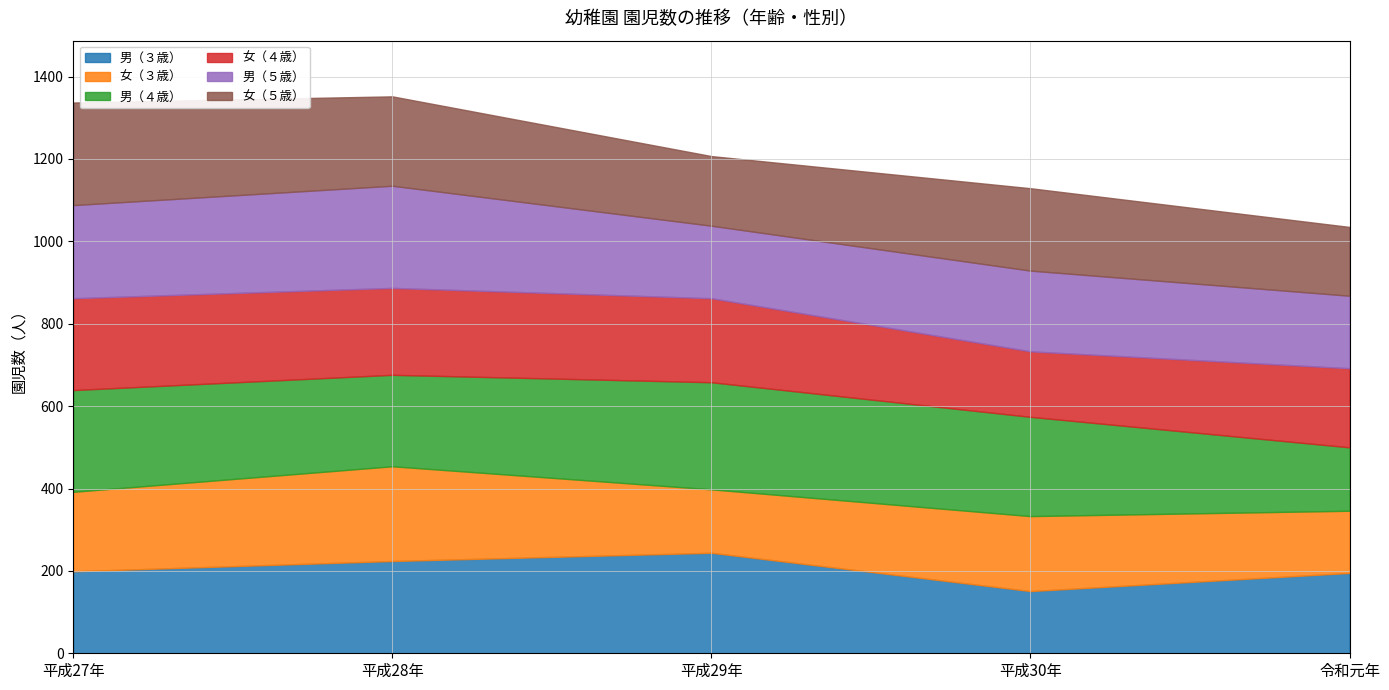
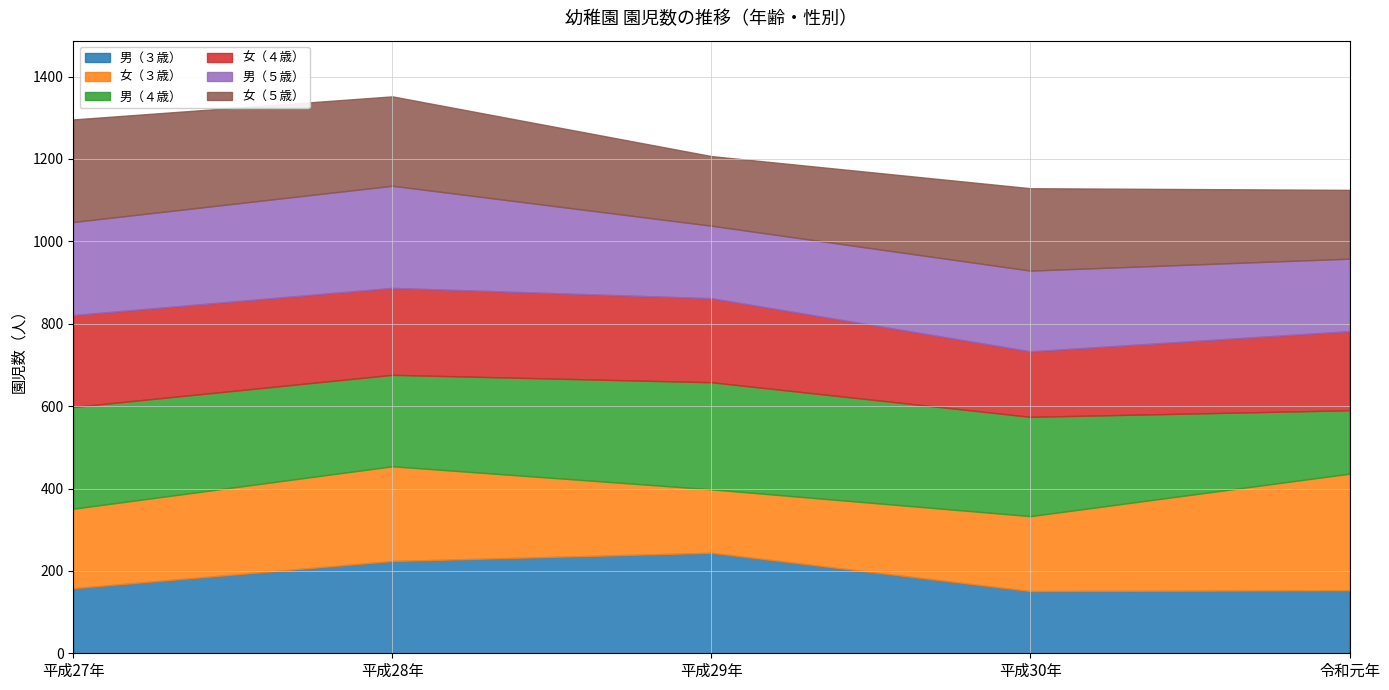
  {
    "男（３歳）": {
-     "平成27年": 200,
+     "平成27年": 160,
      "平成28年": 220,
      "平成29年": 240,
      "平成30年": 150,
-     "令和元年": 200
+     "令和元年": 150
    },
    "女（３歳）": {
      "平成27年": 190,
      "平成28年": 230,
      "平成29年": 150,
      "平成30年": 180,
-     "令和元年": 150
+     "令和元年": 280
    },
    "男（４歳）": {
      "平成27年": 250,
      "平成28年": 220,
      "平成29年": 260,
      "平成30年": 240,
      "令和元年": 150
    },
    "女（４歳）": {
      "平成27年": 220,
      "平成28年": 210,
      "平成29年": 200,
      "平成30年": 160,
      "令和元年": 190
    },
    "男（５歳）": {
      "平成27年": 230,
      "平成28年": 250,
      "平成29年": 180,
      "平成30年": 200,
      "令和元年": 180
    },
    "女（５歳）": {
      "平成27年": 250,
      "平成28年": 220,
      "平成29年": 170,
      "平成30年": 200,
      "令和元年": 170
    }
  }
